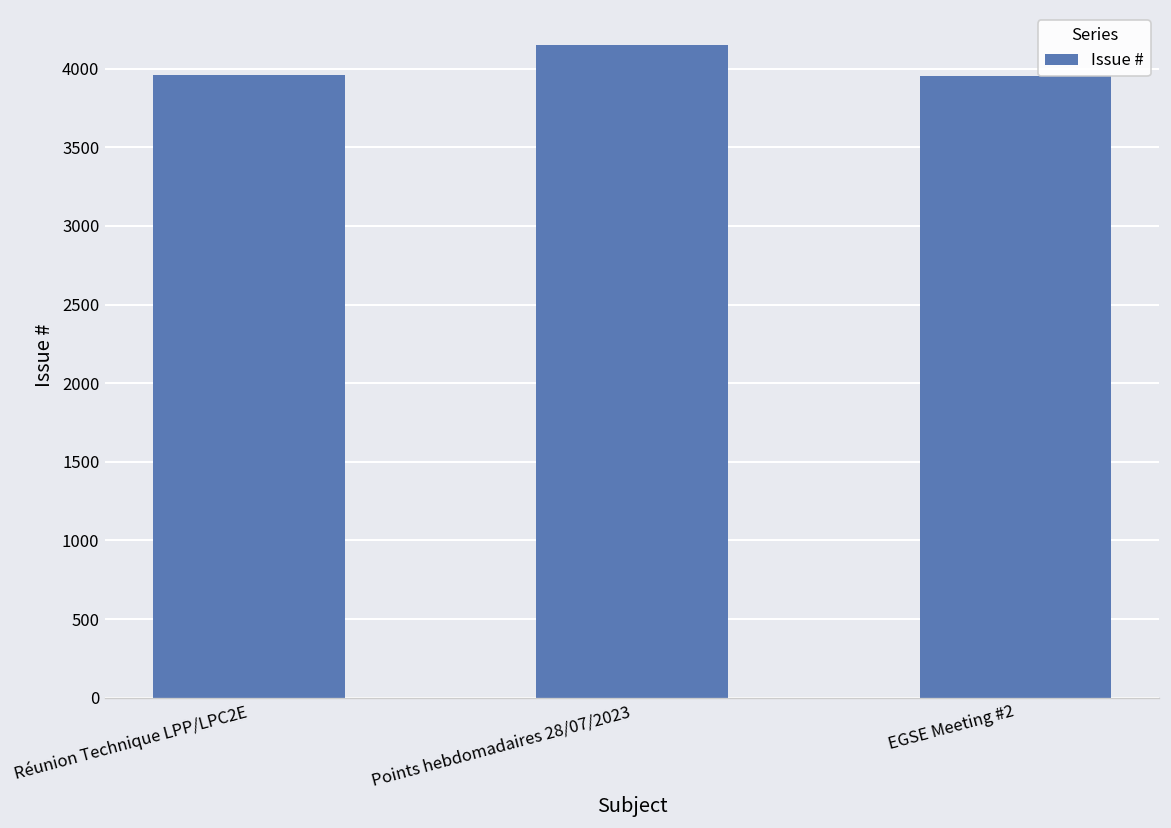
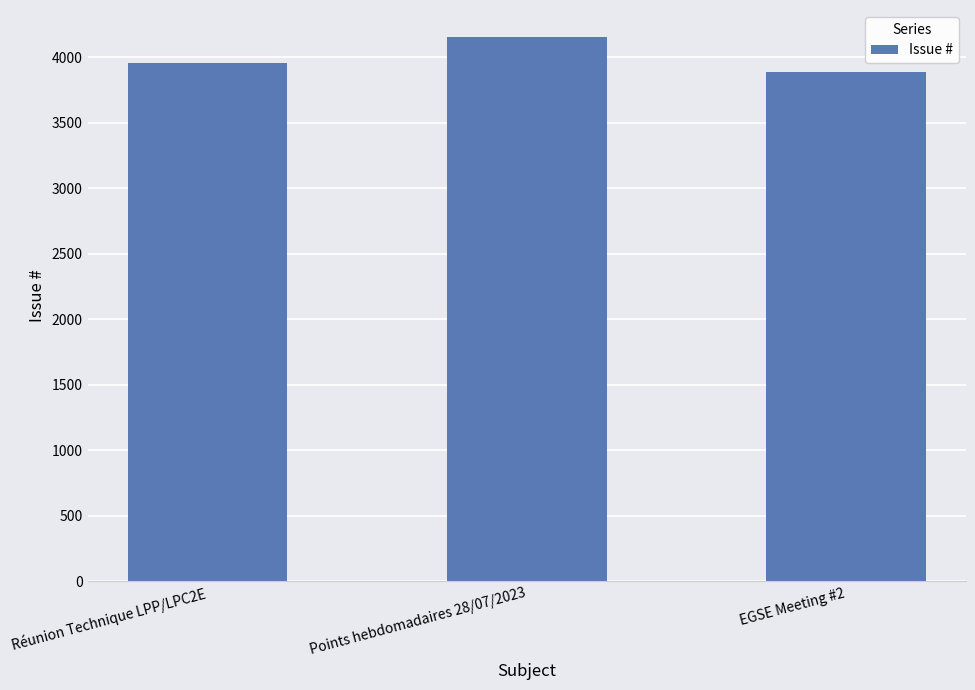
  {
    "Réunion Technique LPP/LPC2E": 3960,
    "Points hebdomadaires 28/07/2023": 4150,
-   "EGSE Meeting #2": 3960
+   "EGSE Meeting #2": 3890
  }
